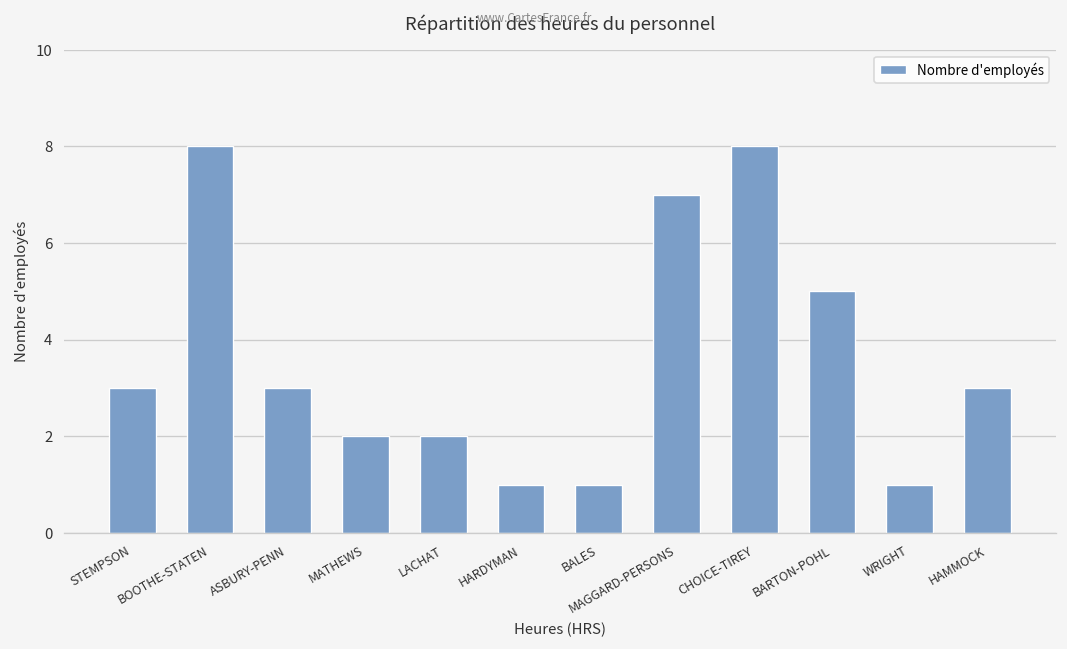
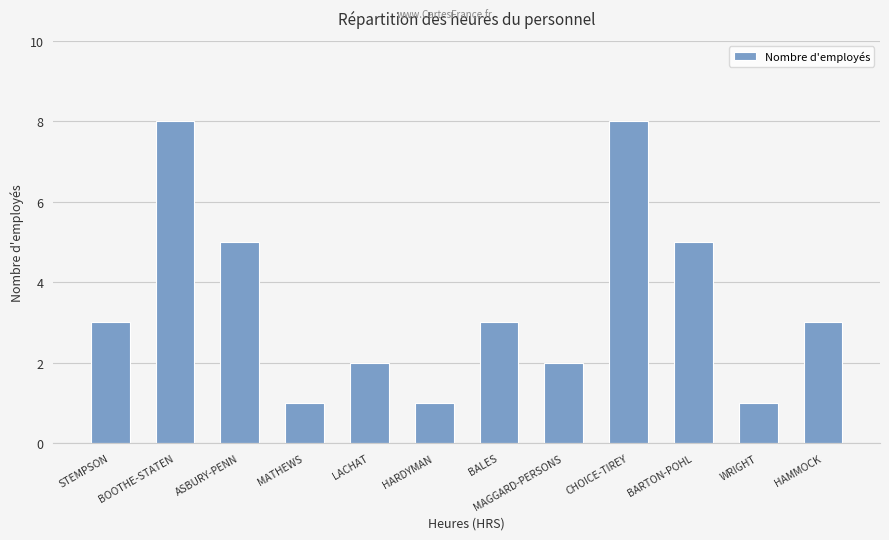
  {
    "STEMPSON": 3,
    "BOOTHE-STATEN": 8,
-   "ASBURY-PENN": 3,
-   "MATHEWS": 2,
+   "ASBURY-PENN": 5,
+   "MATHEWS": 1,
    "LACHAT": 2,
    "HARDYMAN": 1,
-   "BALES": 1,
-   "MAGGARD-PERSONS": 7,
+   "BALES": 3,
+   "MAGGARD-PERSONS": 2,
    "CHOICE-TIREY": 8,
    "BARTON-POHL": 5,
    "WRIGHT": 1,
    "HAMMOCK": 3
  }
